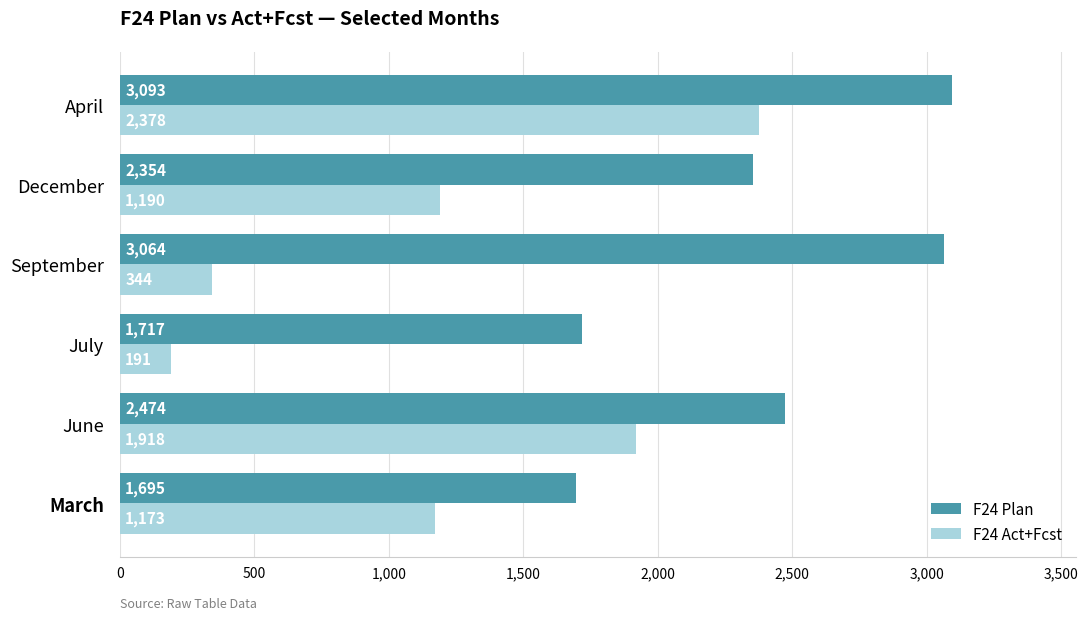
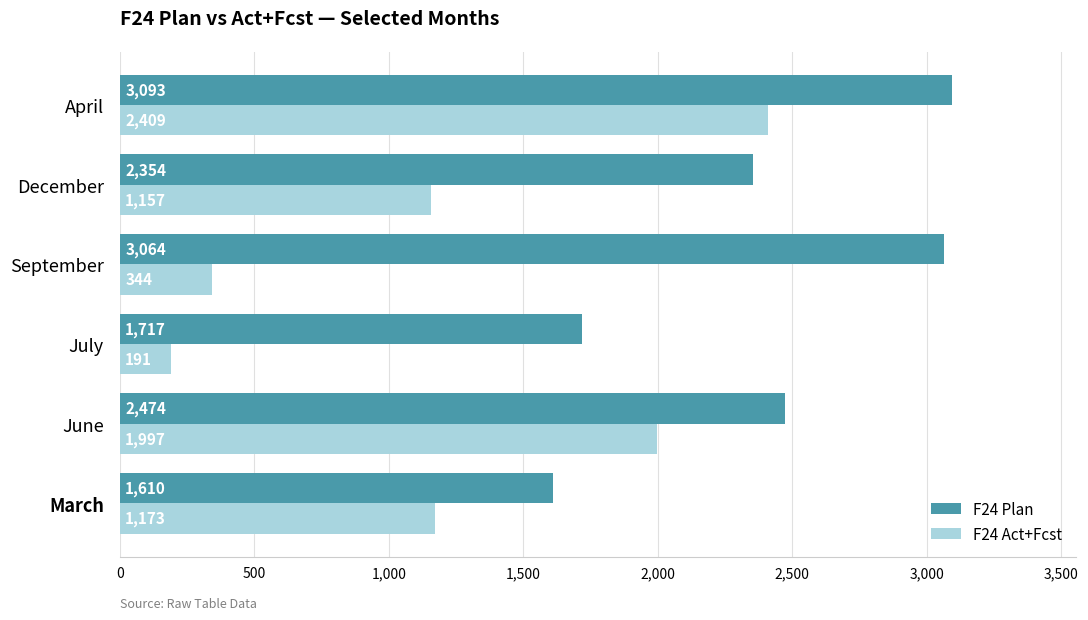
  {
    "F24 Plan": {
      "April": "3,093",
      "December": "2,354",
      "September": "3,064",
      "July": "1,717",
      "June": "2,474",
-     "March": "1,695"
+     "March": "1,610"
    },
    "F24 Act+Fcst": {
-     "April": "2,378",
-     "December": "1,190",
+     "April": "2,409",
+     "December": "1,157",
      "September": "344",
      "July": "191",
-     "June": "1,918",
+     "June": "1,997",
      "March": "1,173"
    }
  }
